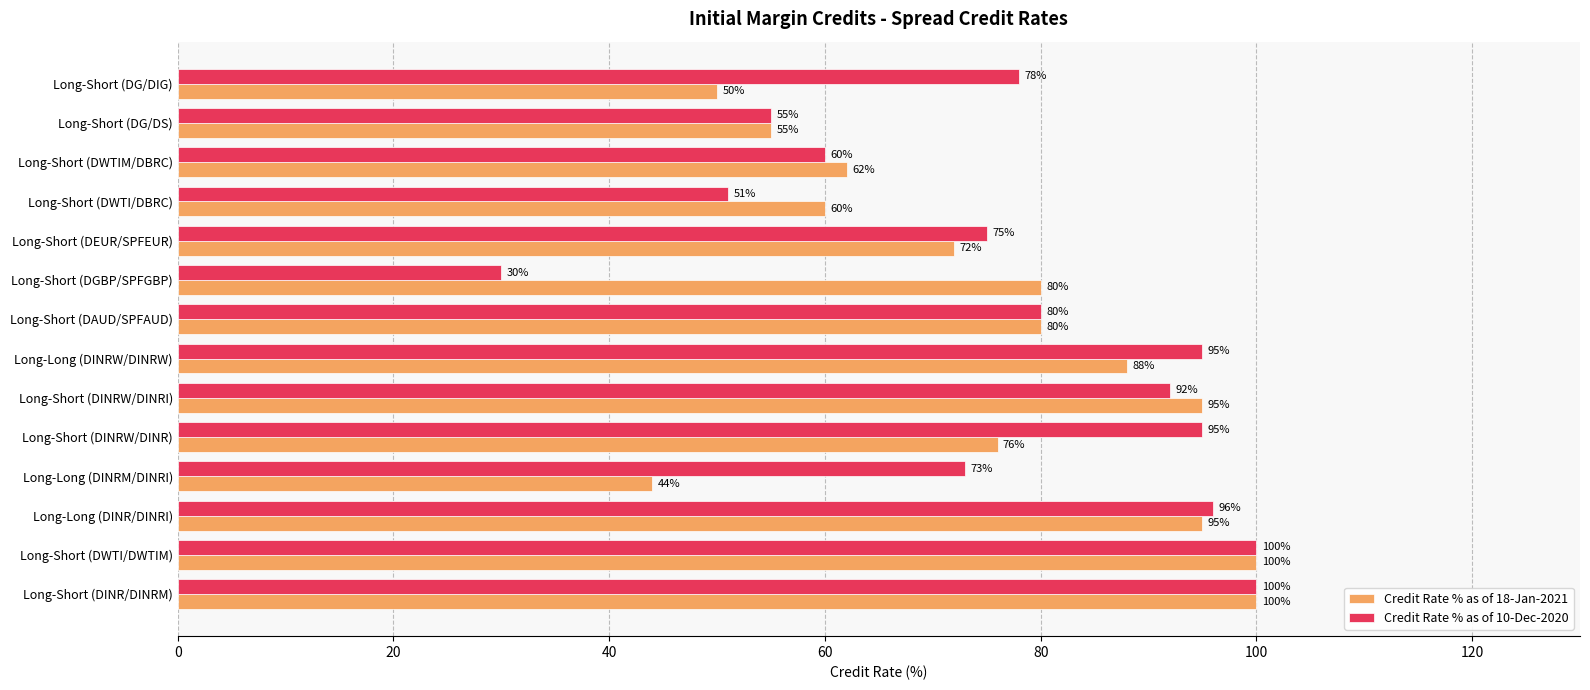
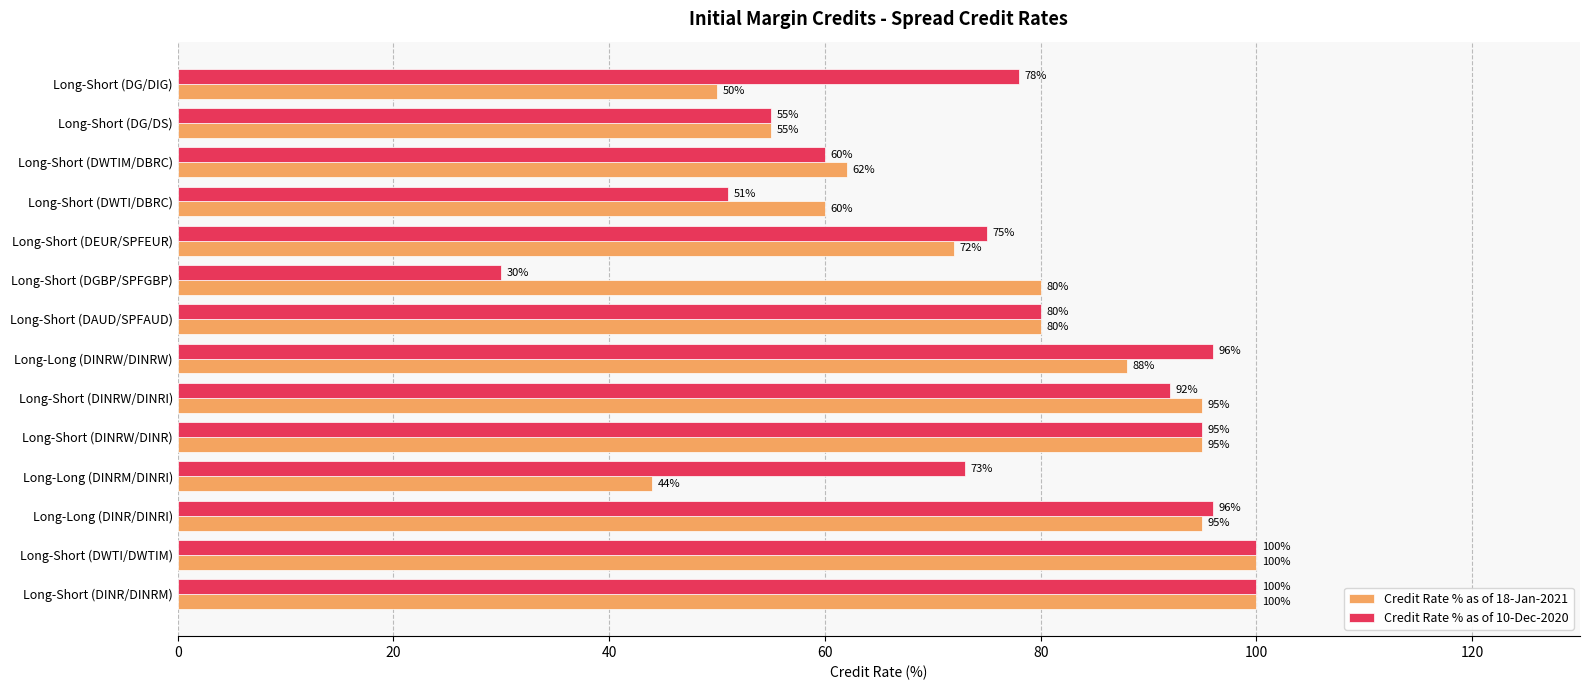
  {
    "Credit Rate % as of 18-Jan-2021": {
      "Long-Short (DG/DIG)": "50%",
      "Long-Short (DG/DS)": "55%",
      "Long-Short (DWTIM/DBRC)": "62%",
      "Long-Short (DWTI/DBRC)": "60%",
      "Long-Short (DEUR/SPFEUR)": "72%",
      "Long-Short (DGBP/SPFGBP)": "80%",
      "Long-Short (DAUD/SPFAUD)": "80%",
      "Long-Long (DINRW/DINRW)": "88%",
      "Long-Short (DINRW/DINRI)": "95%",
-     "Long-Short (DINRW/DINR)": "76%",
+     "Long-Short (DINRW/DINR)": "95%",
      "Long-Long (DINRM/DINRI)": "44%",
      "Long-Long (DINR/DINRI)": "95%",
      "Long-Short (DWTI/DWTIM)": "100%",
      "Long-Short (DINR/DINRM)": "100%"
    },
    "Credit Rate % as of 10-Dec-2020": {
      "Long-Short (DG/DIG)": "78%",
      "Long-Short (DG/DS)": "55%",
      "Long-Short (DWTIM/DBRC)": "60%",
      "Long-Short (DWTI/DBRC)": "51%",
      "Long-Short (DEUR/SPFEUR)": "75%",
      "Long-Short (DGBP/SPFGBP)": "30%",
      "Long-Short (DAUD/SPFAUD)": "80%",
-     "Long-Long (DINRW/DINRW)": "95%",
+     "Long-Long (DINRW/DINRW)": "96%",
      "Long-Short (DINRW/DINRI)": "92%",
      "Long-Short (DINRW/DINR)": "95%",
      "Long-Long (DINRM/DINRI)": "73%",
      "Long-Long (DINR/DINRI)": "96%",
      "Long-Short (DWTI/DWTIM)": "100%",
      "Long-Short (DINR/DINRM)": "100%"
    }
  }
